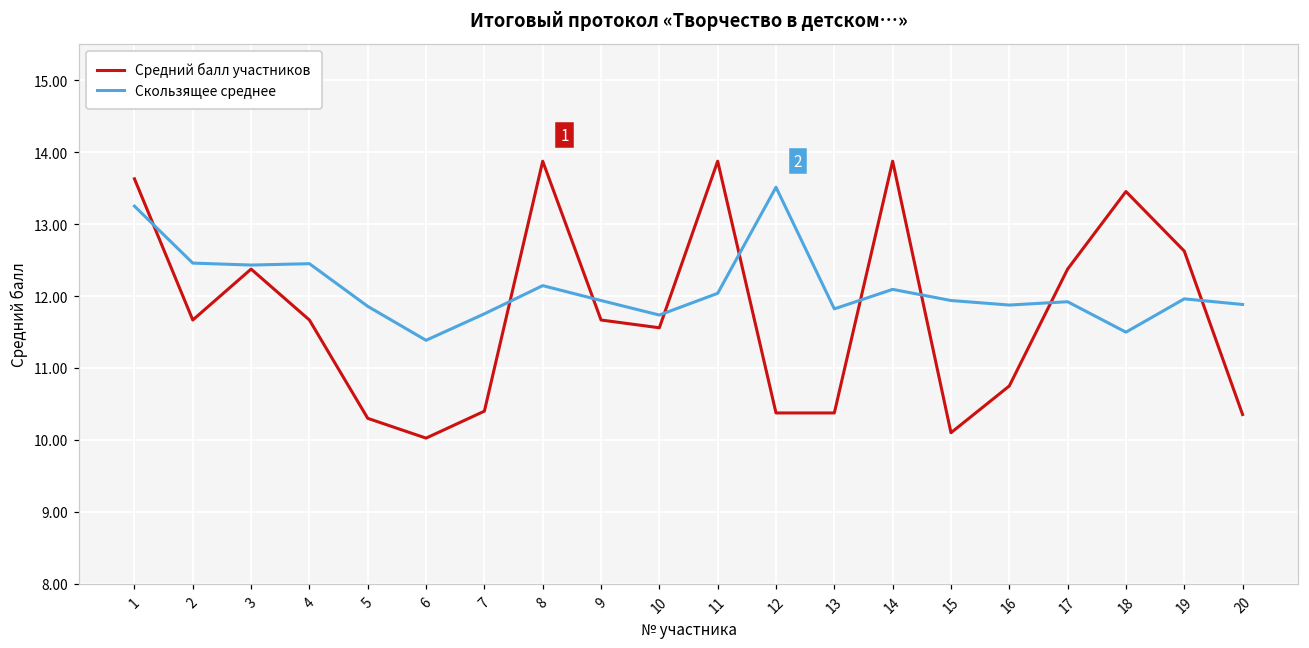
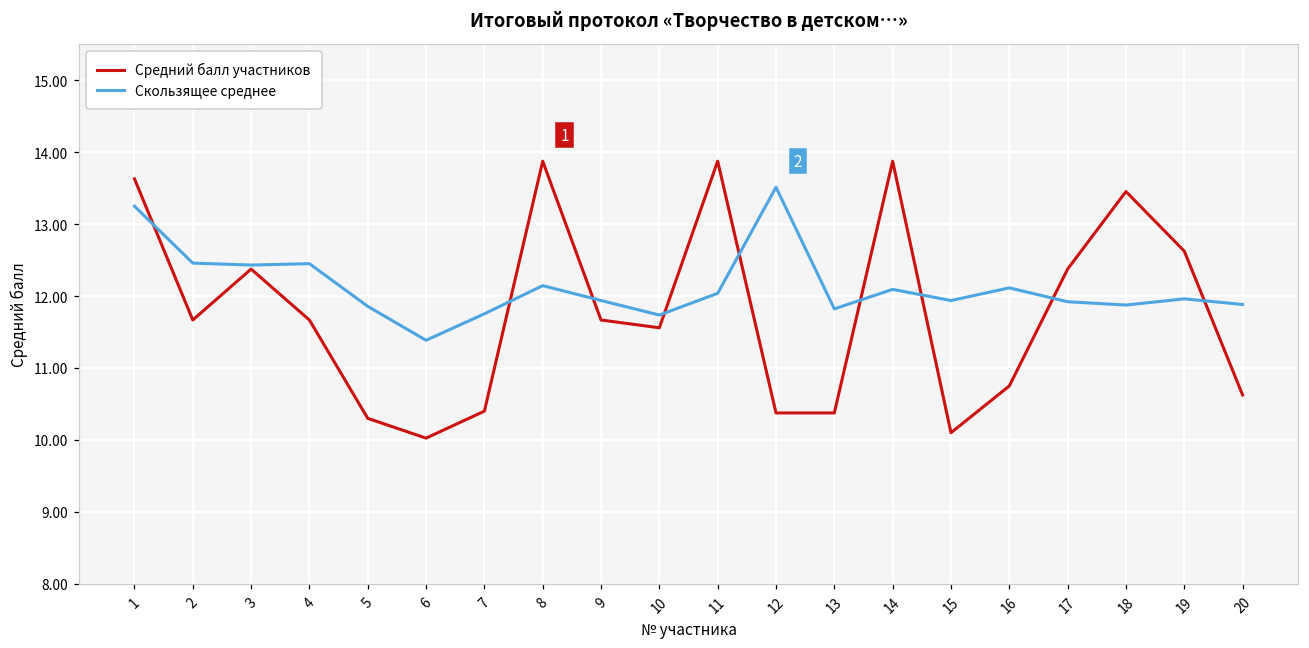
  {
    "Средний балл участников": {
      "1": 13.6,
      "2": 11.7,
      "3": 12.4,
      "4": 11.7,
      "5": 10.3,
      "6": 10.0,
      "7": 10.4,
      "9": 11.7,
      "10": 11.6,
      "11": 13.9,
      "12": 10.4,
      "13": 10.4,
      "14": 13.9,
      "15": 10.1,
      "16": 10.8,
      "17": 12.4,
      "18": 13.5,
      "19": 12.6,
-     "20": 10.4
+     "20": 10.6
    },
    "Скользящее среднее": {
      "1": 13.3,
      "2": 12.5,
      "3": 12.4,
      "4": 12.5,
      "5": 11.9,
      "6": 11.4,
      "7": 11.8,
      "8": 12.1,
      "9": 11.9,
      "10": 11.7,
      "11": 12.0,
      "13": 11.8,
      "14": 12.1,
      "15": 11.9,
-     "16": 11.9,
+     "16": 12.1,
      "17": 11.9,
-     "18": 11.5,
+     "18": 11.9,
      "19": 12.0,
      "20": 11.9
    }
  }
